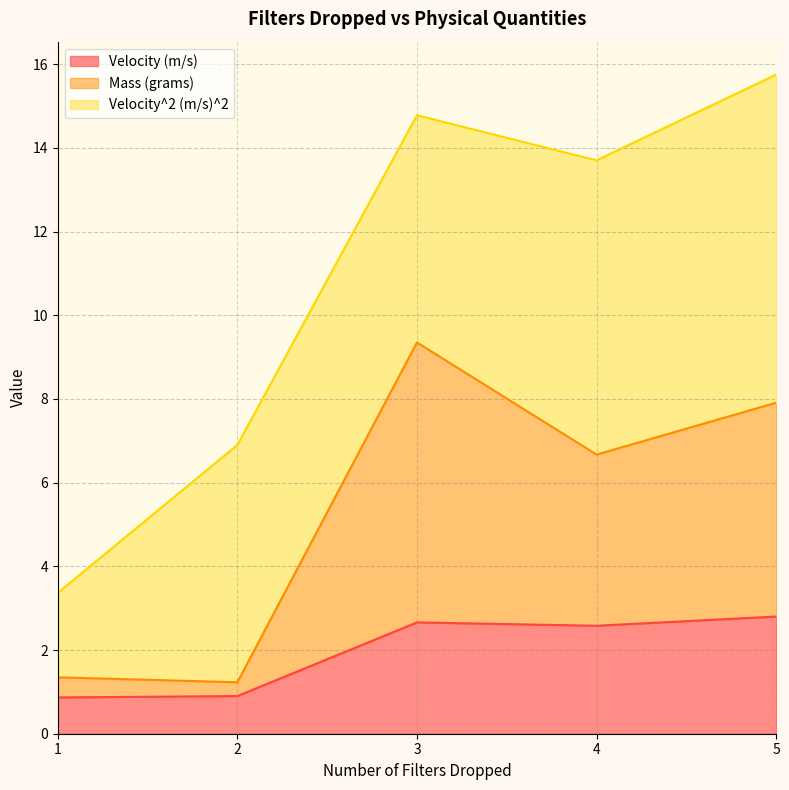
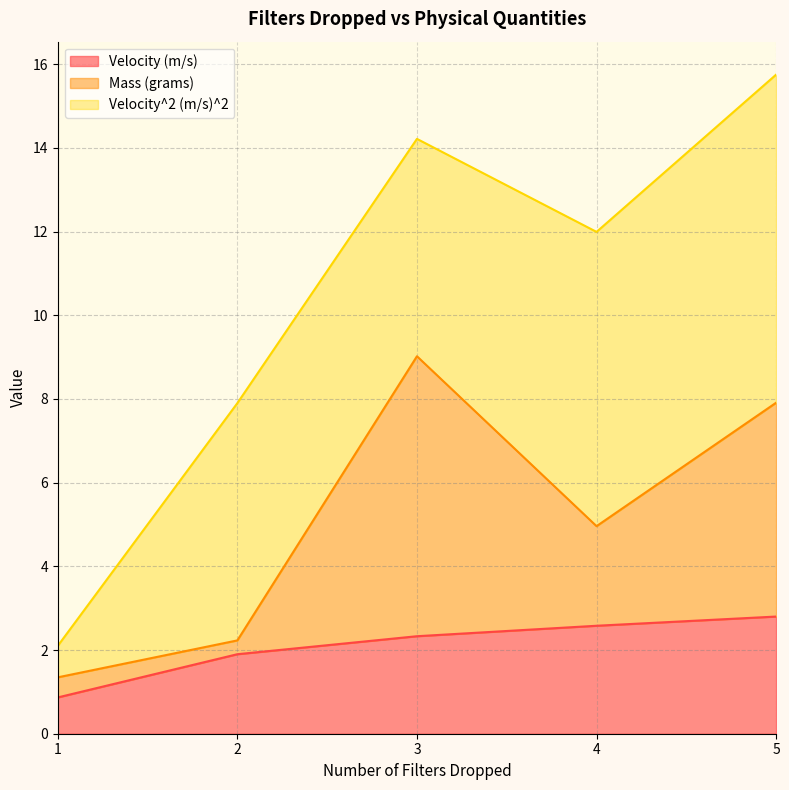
  {
    "Velocity (m/s)": {
      "1": 0.9,
-     "2": 0.9,
-     "3": 2.7,
+     "2": 1.9,
+     "3": 2.3,
      "4": 2.6,
      "5": 2.8
    },
    "Mass (grams)": {
      "1": 0.5,
      "2": 0.3,
      "3": 6.7,
-     "4": 4.1,
+     "4": 2.4,
      "5": 5.1
    },
    "Velocity^2 (m/s)^2": {
-     "1": 2.0,
+     "1": 0.8,
      "2": 5.7,
-     "3": 5.4,
+     "3": 5.2,
      "4": 7.0,
      "5": 7.8
    }
  }
